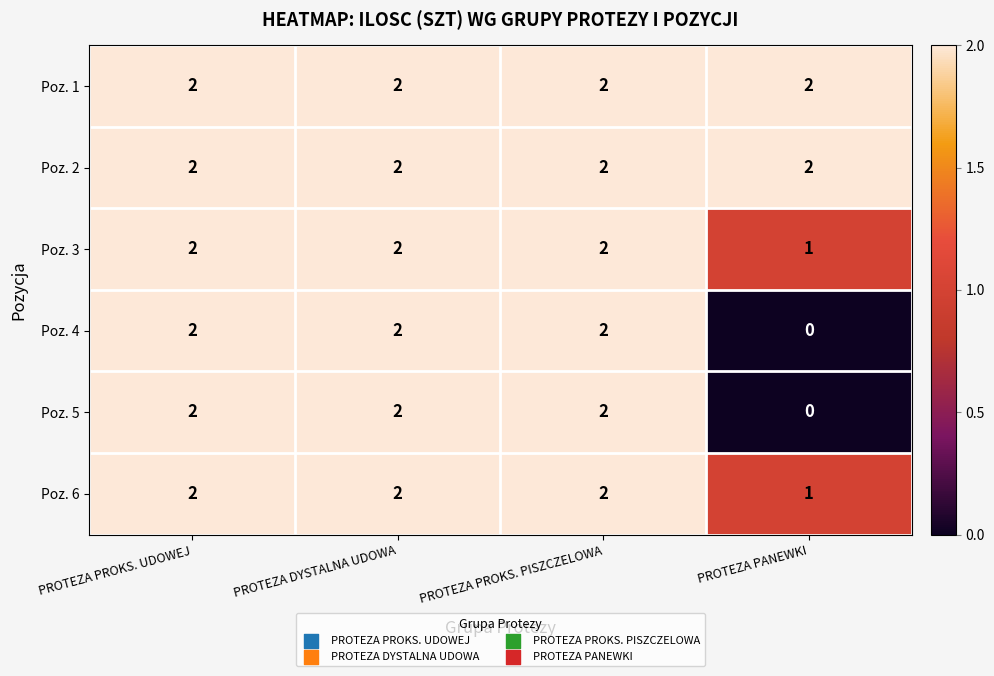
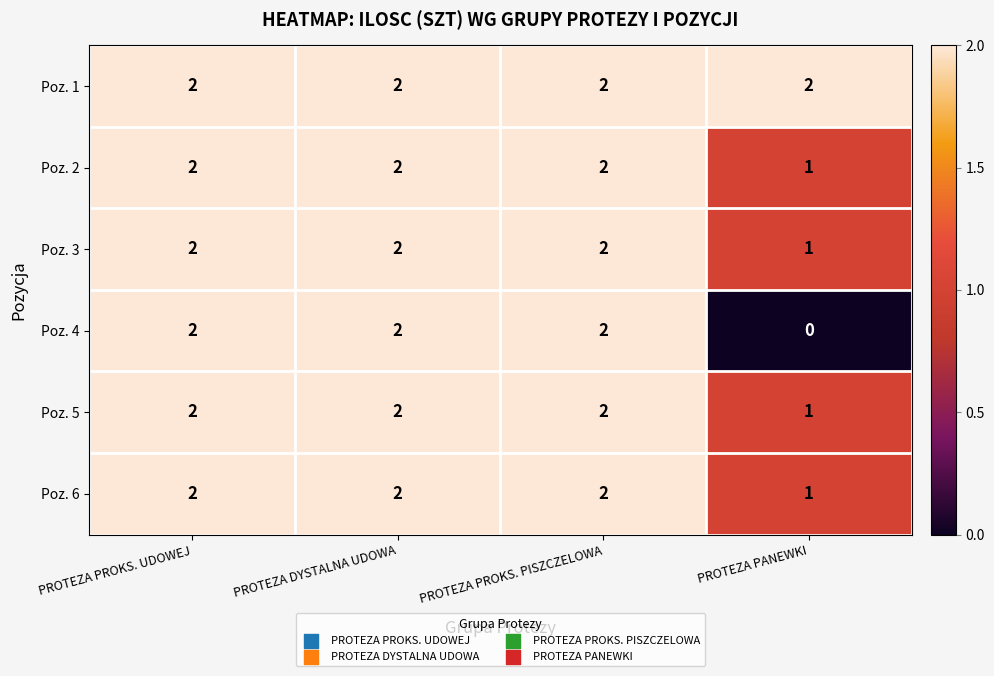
  {
    "Poz. 1": {
      "PROTEZA PROKS. UDOWEJ": 2,
      "PROTEZA DYSTALNA UDOWA": 2,
      "PROTEZA PROKS. PISZCZELOWA": 2,
      "PROTEZA PANEWKI": 2
    },
    "Poz. 2": {
      "PROTEZA PROKS. UDOWEJ": 2,
      "PROTEZA DYSTALNA UDOWA": 2,
      "PROTEZA PROKS. PISZCZELOWA": 2,
-     "PROTEZA PANEWKI": 2
+     "PROTEZA PANEWKI": 1
    },
    "Poz. 3": {
      "PROTEZA PROKS. UDOWEJ": 2,
      "PROTEZA DYSTALNA UDOWA": 2,
      "PROTEZA PROKS. PISZCZELOWA": 2,
      "PROTEZA PANEWKI": 1
    },
    "Poz. 4": {
      "PROTEZA PROKS. UDOWEJ": 2,
      "PROTEZA DYSTALNA UDOWA": 2,
      "PROTEZA PROKS. PISZCZELOWA": 2,
      "PROTEZA PANEWKI": 0
    },
    "Poz. 5": {
      "PROTEZA PROKS. UDOWEJ": 2,
      "PROTEZA DYSTALNA UDOWA": 2,
      "PROTEZA PROKS. PISZCZELOWA": 2,
-     "PROTEZA PANEWKI": 0
+     "PROTEZA PANEWKI": 1
    },
    "Poz. 6": {
      "PROTEZA PROKS. UDOWEJ": 2,
      "PROTEZA DYSTALNA UDOWA": 2,
      "PROTEZA PROKS. PISZCZELOWA": 2,
      "PROTEZA PANEWKI": 1
    }
  }
